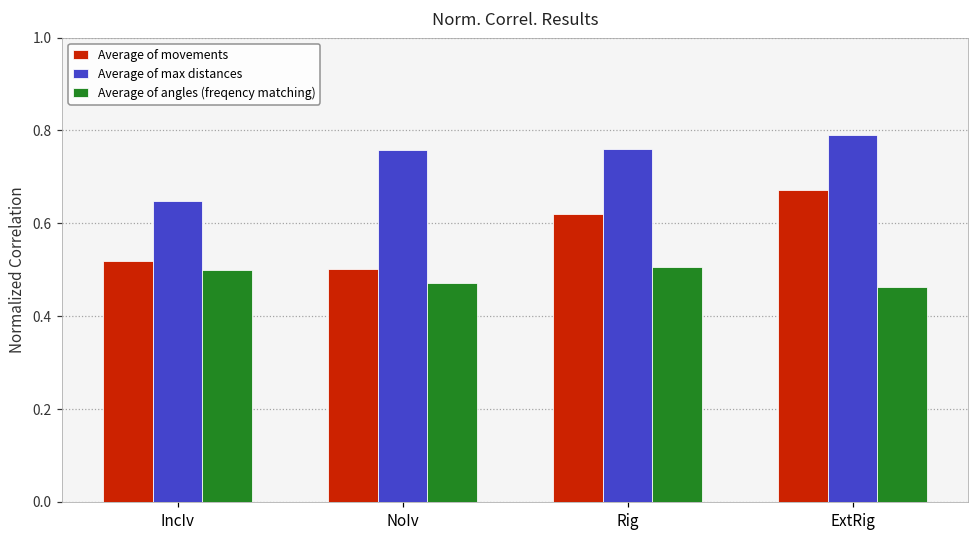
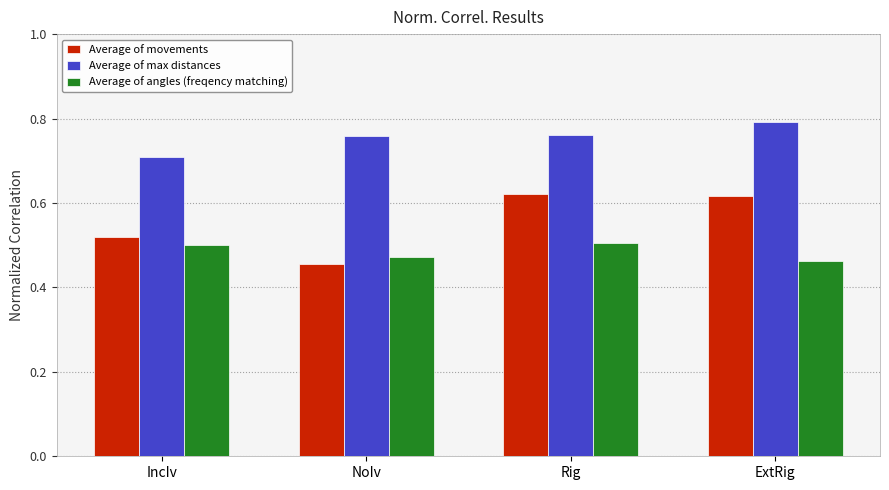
  {
    "Average of movements": {
      "IncIv": 0.52,
-     "NoIv": 0.50,
+     "NoIv": 0.46,
      "Rig": 0.62,
-     "ExtRig": 0.67
+     "ExtRig": 0.62
    },
    "Average of max distances": {
-     "IncIv": 0.65,
+     "IncIv": 0.71,
      "NoIv": 0.76,
      "Rig": 0.76,
      "ExtRig": 0.79
    },
    "Average of angles (freqency matching)": {
      "IncIv": 0.50,
      "NoIv": 0.47,
      "Rig": 0.51,
      "ExtRig": 0.46
    }
  }
